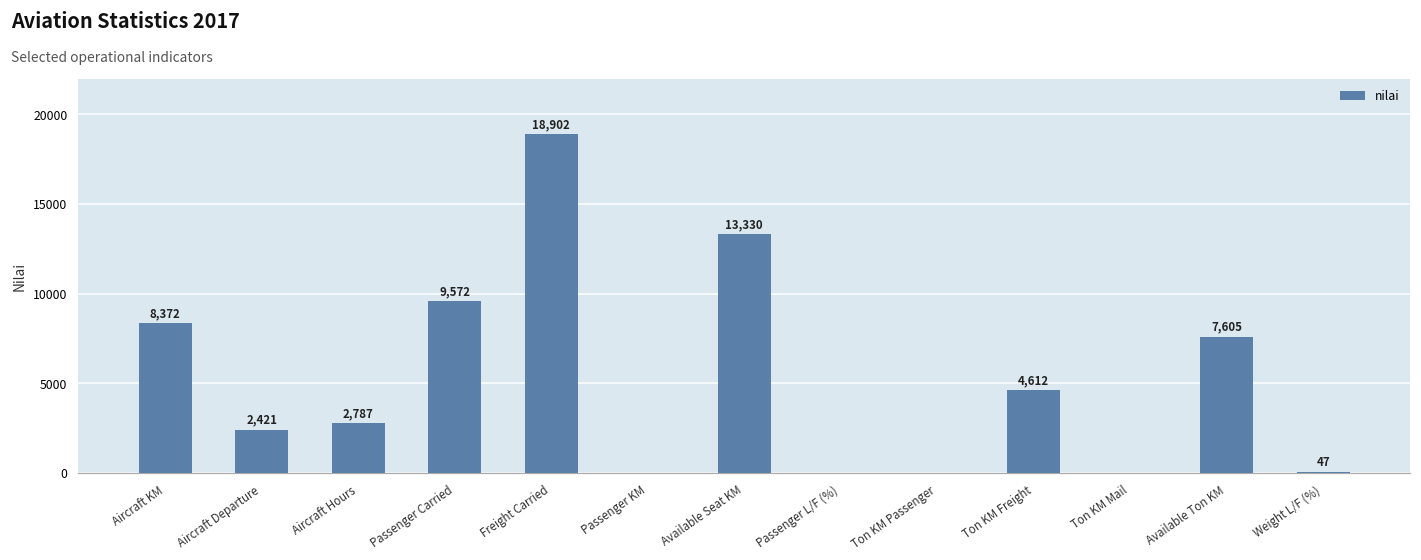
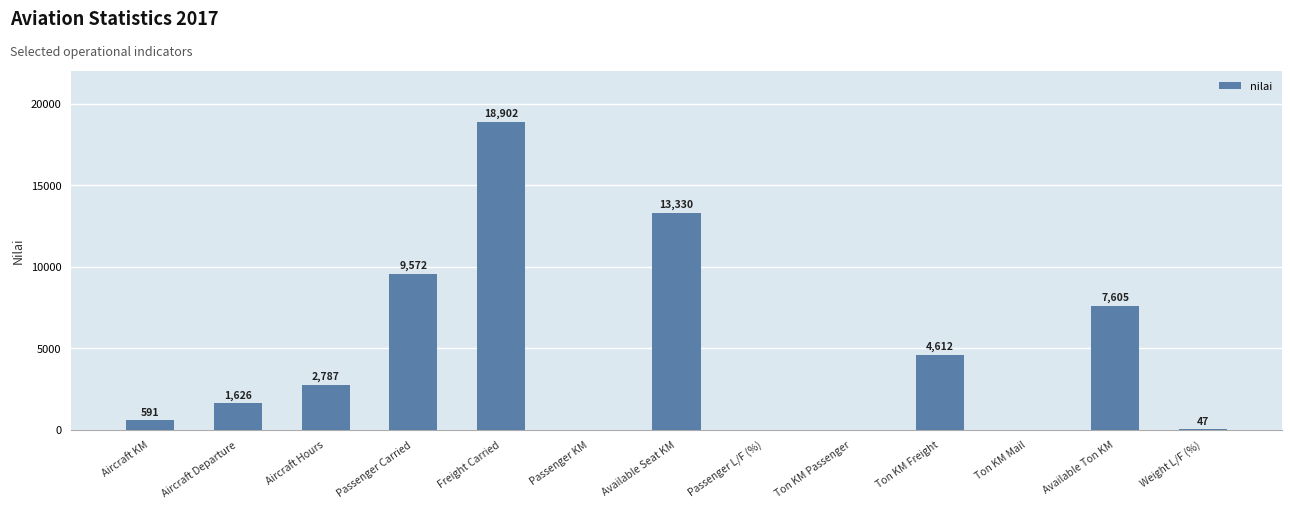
  {
-   "Aircraft KM": "8,372",
-   "Aircraft Departure": "2,421",
+   "Aircraft KM": "591",
+   "Aircraft Departure": "1,626",
    "Aircraft Hours": "2,787",
    "Passenger Carried": "9,572",
    "Freight Carried": "18,902",
    "Available Seat KM": "13,330",
    "Ton KM Freight": "4,612",
    "Available Ton KM": "7,605",
    "Weight L/F (%)": "47"
  }
